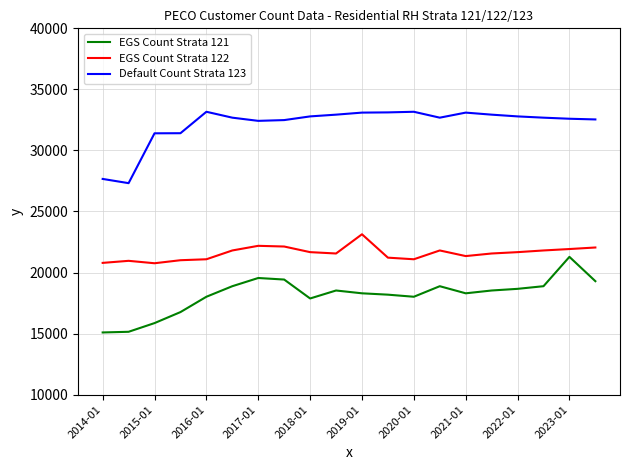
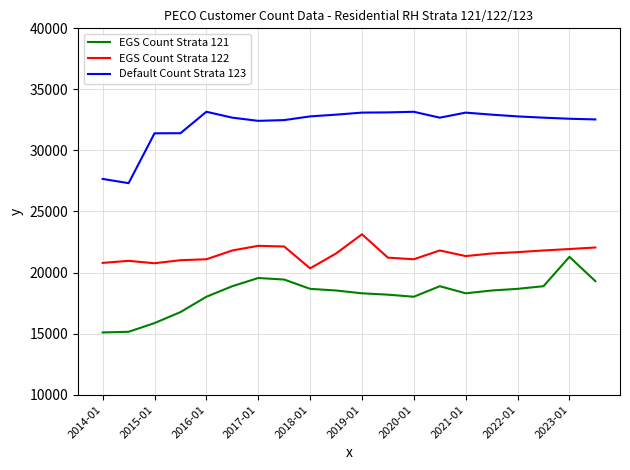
  {
    "EGS Count Strata 121": {
      "2014-01": 15100,
      "2015-01": 15900,
      "2016-01": 18000,
      "2017-01": 19600,
-     "2018-01": 17900,
+     "2018-01": 18700,
      "2019-01": 18300,
      "2020-01": 18000,
      "2021-01": 18300,
      "2022-01": 18700,
      "2023-01": 21300
    },
    "EGS Count Strata 122": {
      "2014-01": 20800,
      "2015-01": 20800,
      "2016-01": 21100,
      "2017-01": 22200,
-     "2018-01": 21700,
+     "2018-01": 20300,
      "2019-01": 23100,
      "2020-01": 21100,
      "2021-01": 21300,
      "2022-01": 21700,
      "2023-01": 21900
    },
    "Default Count Strata 123": {
      "2014-01": 27700,
      "2015-01": 31400,
      "2016-01": 33200,
      "2017-01": 32400,
      "2018-01": 32800,
      "2019-01": 33100,
      "2020-01": 33200,
      "2021-01": 33100,
      "2022-01": 32800,
      "2023-01": 32600
    }
  }
